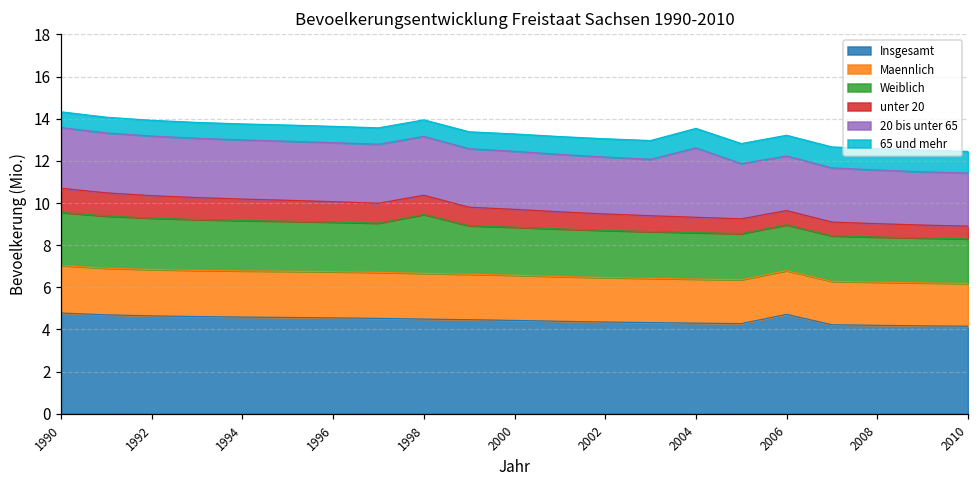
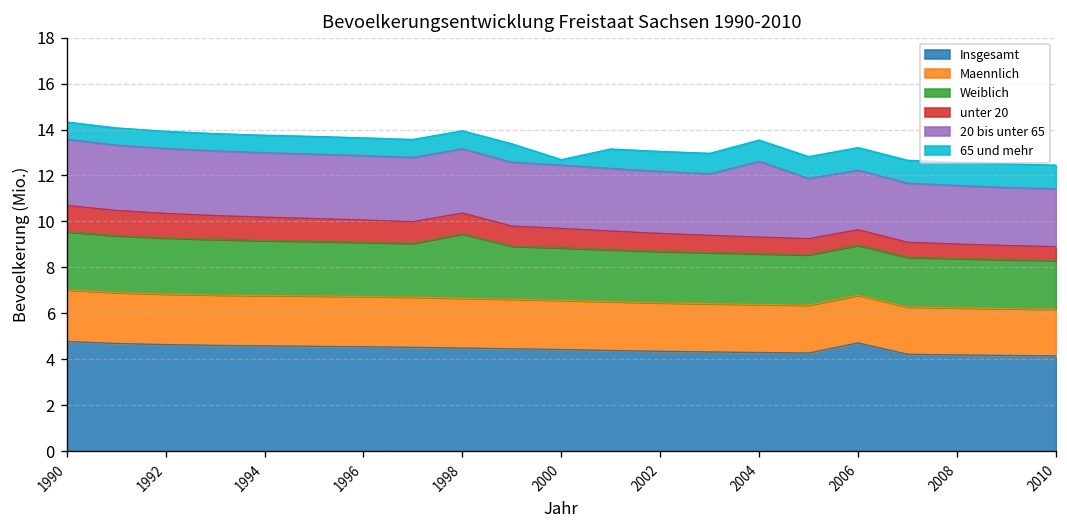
  {
    "Insgesamt": {
      "1990": 4.8,
      "1992": 4.6,
      "1994": 4.6,
      "1996": 4.5,
      "1998": 4.5,
      "2000": 4.4,
      "2002": 4.3,
      "2004": 4.3,
      "2006": 4.7,
      "2008": 4.2,
      "2010": 4.1
    },
    "Maennlich": {
      "1990": 2.3,
      "1992": 2.2,
      "1994": 2.2,
      "1996": 2.2,
      "1998": 2.2,
      "2000": 2.1,
      "2002": 2.1,
      "2004": 2.1,
      "2006": 2.1,
      "2008": 2.0,
      "2010": 2.0
    },
    "Weiblich": {
      "1990": 2.5,
      "1992": 2.4,
      "1994": 2.4,
      "1996": 2.4,
      "1998": 2.8,
      "2000": 2.3,
      "2002": 2.2,
      "2004": 2.2,
      "2006": 2.2,
      "2008": 2.1,
      "2010": 2.1
    },
    "unter 20": {
      "1990": 1.1,
      "1992": 1.1,
      "1994": 1.0,
      "1996": 1.0,
      "1998": 0.9,
      "2000": 0.8,
      "2002": 0.8,
      "2004": 0.7,
      "2006": 0.7,
      "2008": 0.6,
      "2010": 0.6
    },
    "20 bis unter 65": {
      "1990": 2.9,
      "1992": 2.8,
      "1994": 2.8,
      "1996": 2.8,
      "1998": 2.8,
      "2000": 2.8,
      "2002": 2.7,
      "2004": 3.3,
      "2006": 2.6,
      "2008": 2.5,
      "2010": 2.5
    },
    "65 und mehr": {
      "1990": 0.8,
      "1992": 0.7,
      "1994": 0.8,
      "1996": 0.8,
      "1998": 0.8,
-     "2000": 0.8,
+     "2000": 0.2,
      "2002": 0.9,
      "2004": 0.9,
      "2006": 1.0,
      "2008": 1.0,
      "2010": 1.0
    }
  }
